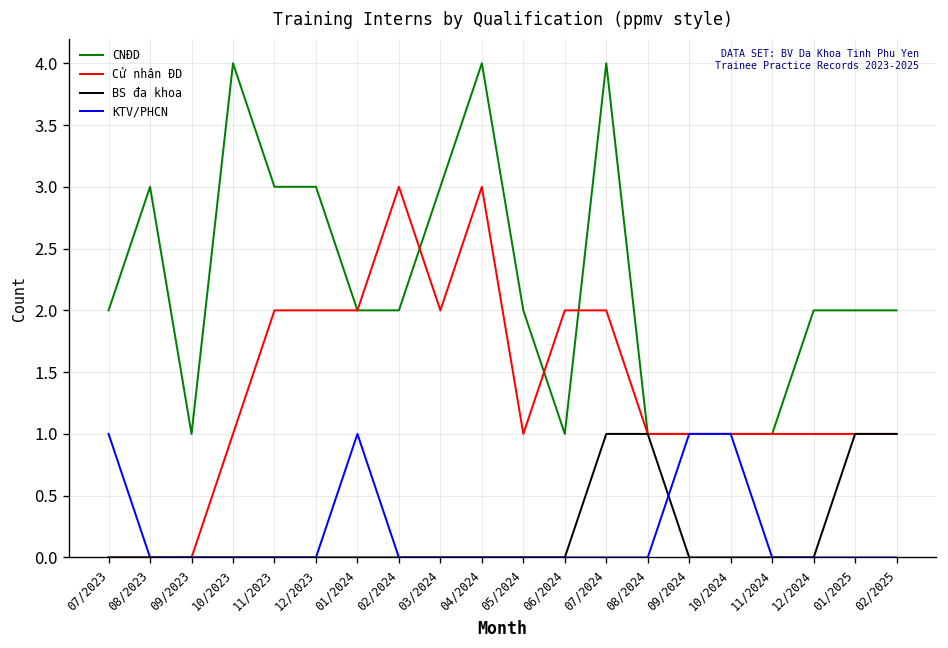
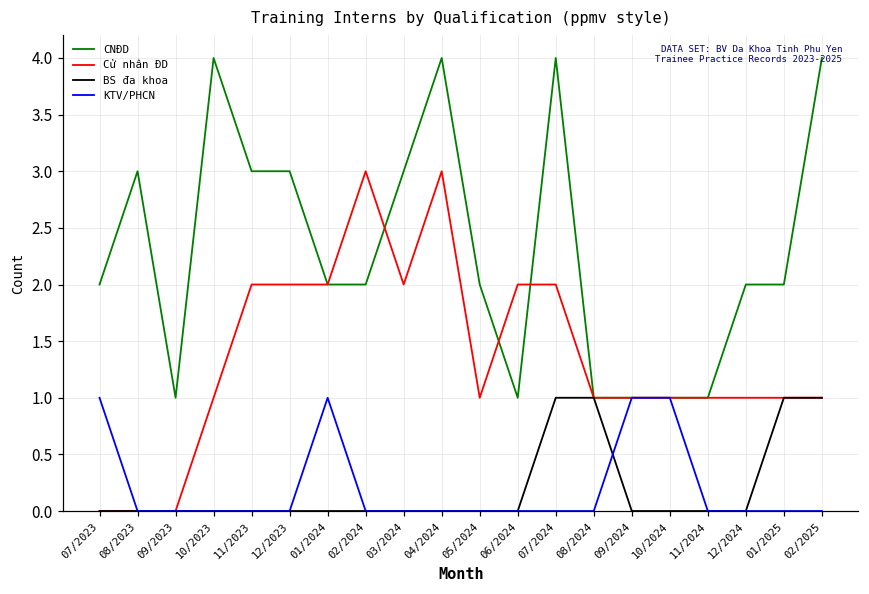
  {
    "CNĐD": {
      "07/2023": 2,
      "08/2023": 3,
      "09/2023": 1,
      "10/2023": 4,
      "11/2023": 3,
      "12/2023": 3,
      "02/2024": 2,
      "03/2024": 3,
      "04/2024": 4,
      "05/2024": 2,
      "06/2024": 1,
      "07/2024": 4,
      "12/2024": 2,
      "01/2025": 2,
-     "02/2025": 2
+     "02/2025": 4
    },
    "Cử nhân ĐD": {
      "10/2023": 1,
      "11/2023": 2,
      "12/2023": 2,
      "02/2024": 3,
      "03/2024": 2,
      "04/2024": 3,
      "05/2024": 1,
      "06/2024": 2,
      "07/2024": 2,
      "12/2024": 1
    },
    "BS đa khoa": {
      "01/2024": 0,
      "07/2024": 1,
      "09/2024": 0,
      "10/2024": 0
    },
    "KTV/PHCN": {
      "07/2023": 1,
      "01/2024": 1,
      "07/2024": 0,
      "08/2024": 0,
      "01/2025": 0,
      "02/2025": 0
    }
  }
